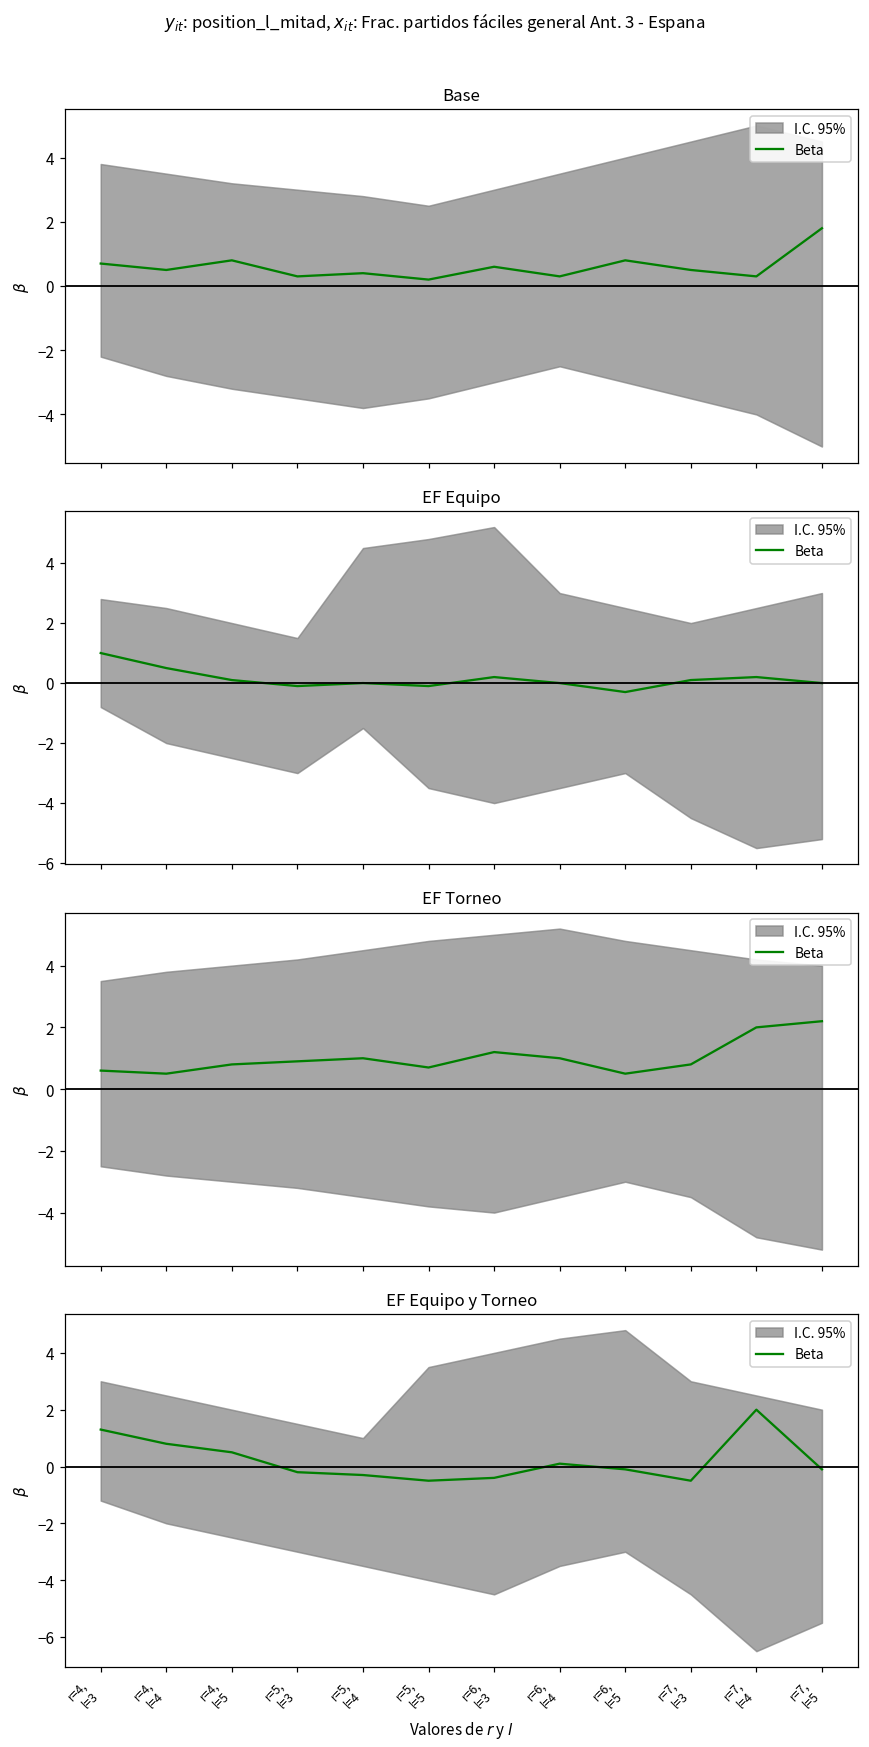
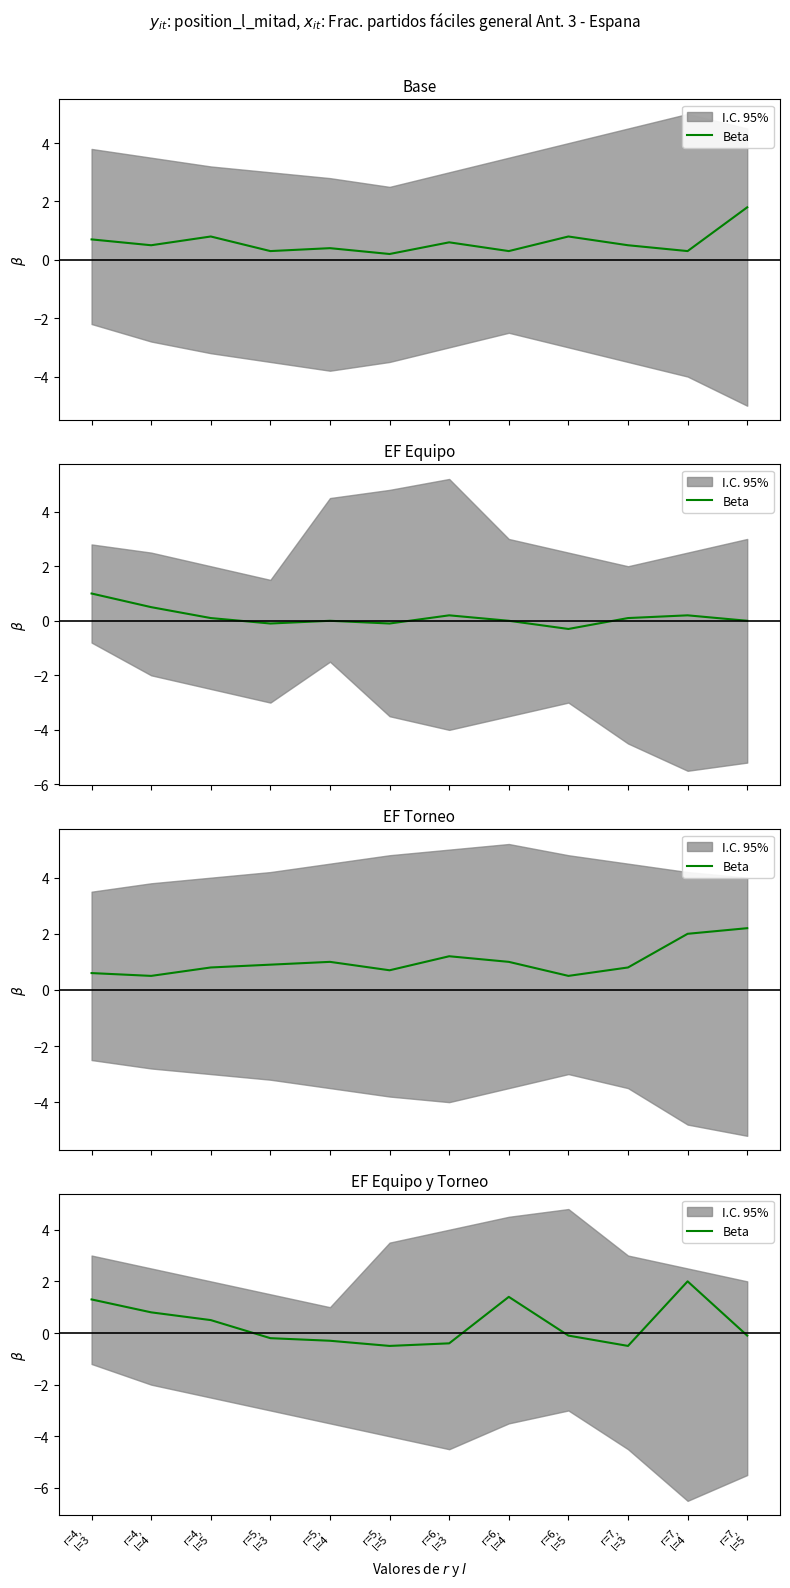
  {
    "EF Equipo y Torneo": {
      "Beta": {
        "r=4, l=3": 1.3,
        "r=4, l=4": 0.8,
        "r=4, l=5": 0.5,
        "r=5, l=3": -0.2,
        "r=5, l=4": -0.3,
        "r=5, l=5": -0.5,
        "r=6, l=3": -0.4,
-       "r=6, l=4": 0.1,
+       "r=6, l=4": 1.4,
        "r=6, l=5": -0.1,
        "r=7, l=3": -0.5,
        "r=7, l=4": 2.0,
        "r=7, l=5": -0.1
      }
    }
  }
